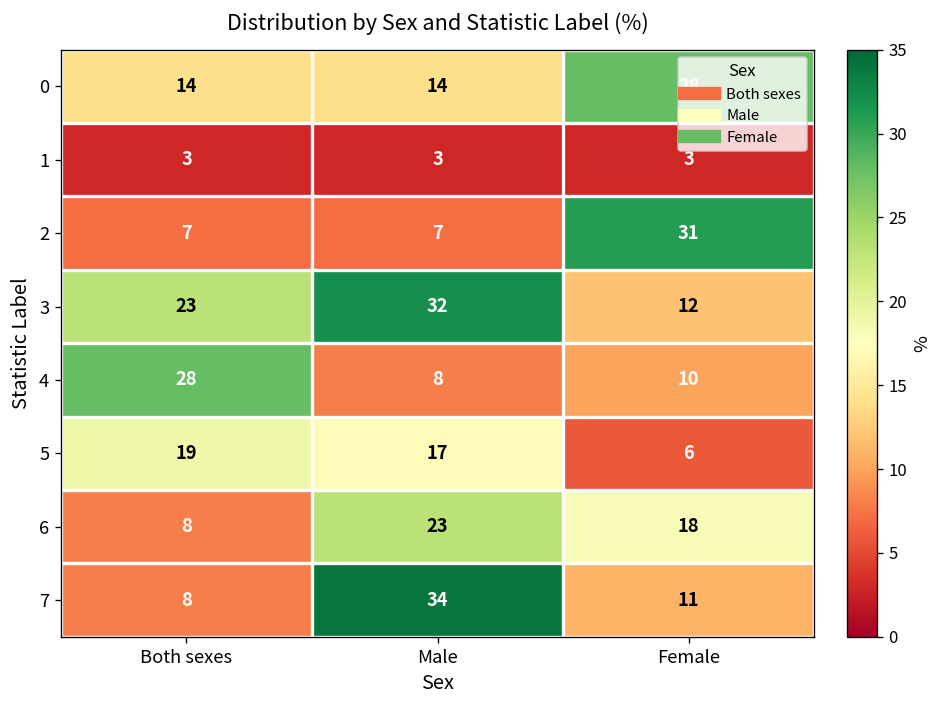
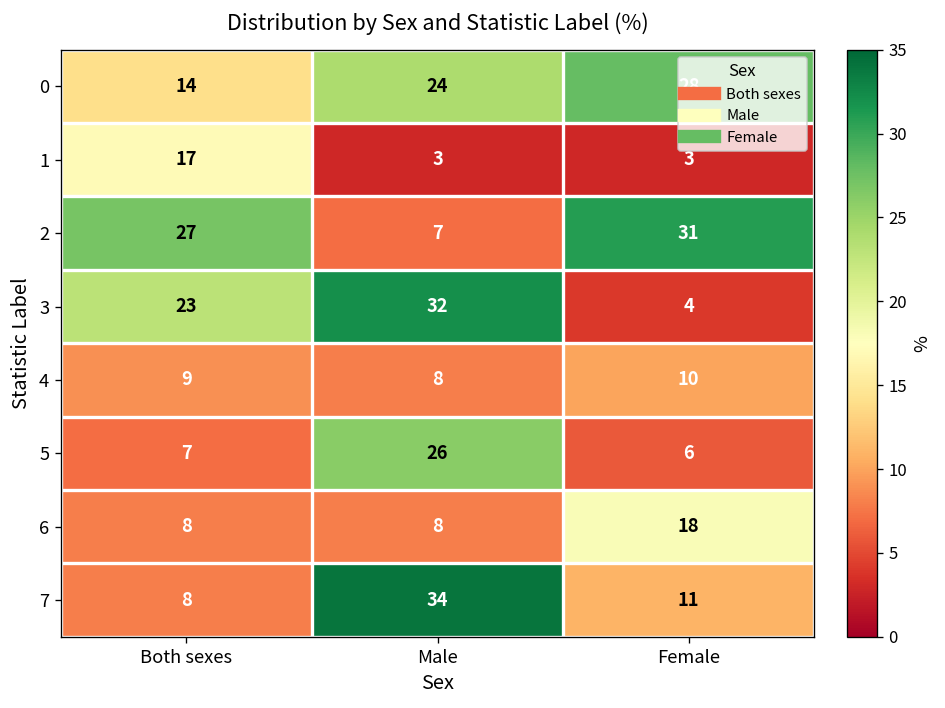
  {
    "0": {
      "Both sexes": 14,
-     "Male": 14
+     "Male": 24
    },
    "1": {
-     "Both sexes": 3,
+     "Both sexes": 17,
      "Male": 3
    },
    "2": {
-     "Both sexes": 7,
+     "Both sexes": 27,
      "Male": 7,
      "Female": 31
    },
    "3": {
      "Both sexes": 23,
      "Male": 32,
-     "Female": 12
+     "Female": 4
    },
    "4": {
-     "Both sexes": 28,
+     "Both sexes": 9,
      "Male": 8,
      "Female": 10
    },
    "5": {
-     "Both sexes": 19,
-     "Male": 17,
+     "Both sexes": 7,
+     "Male": 26,
      "Female": 6
    },
    "6": {
      "Both sexes": 8,
-     "Male": 23,
+     "Male": 8,
      "Female": 18
    },
    "7": {
      "Both sexes": 8,
      "Male": 34,
      "Female": 11
    }
  }
